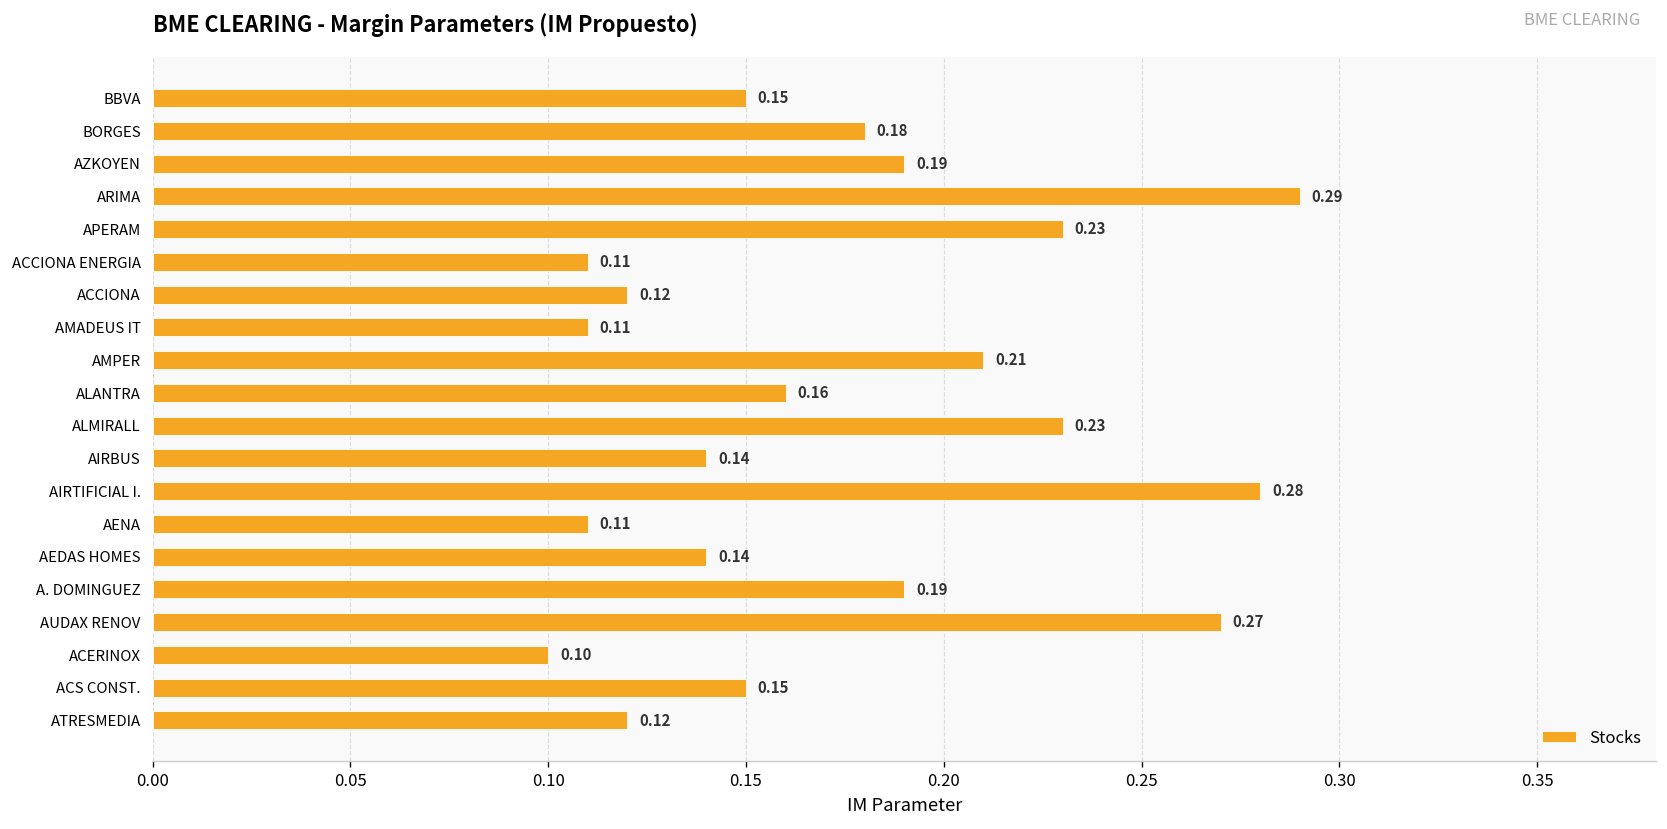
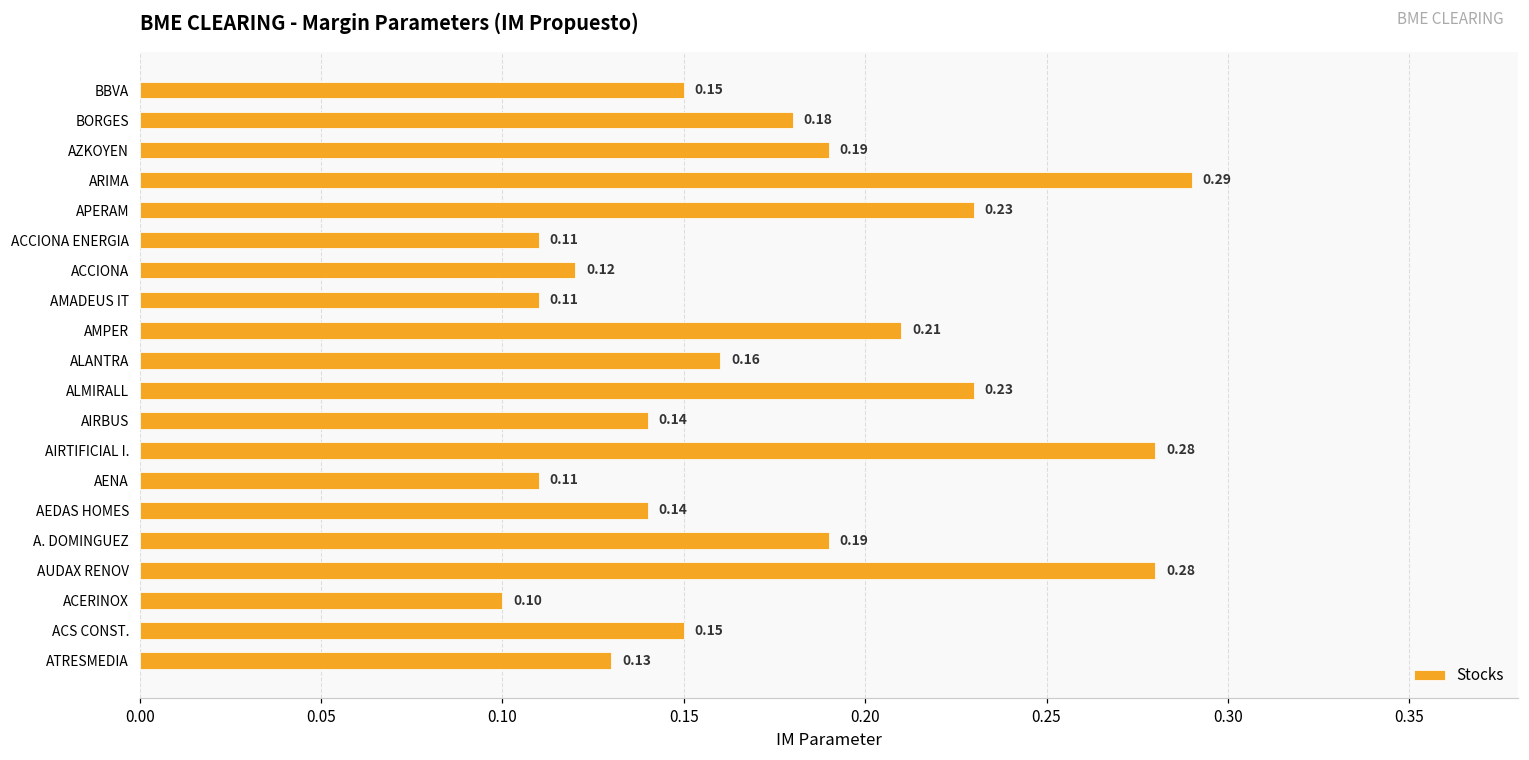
  {
    "BBVA": 0.15,
    "BORGES": 0.18,
    "AZKOYEN": 0.19,
    "ARIMA": 0.29,
    "APERAM": 0.23,
    "ACCIONA ENERGIA": 0.11,
    "ACCIONA": 0.12,
    "AMADEUS IT": 0.11,
    "AMPER": 0.21,
    "ALANTRA": 0.16,
    "ALMIRALL": 0.23,
    "AIRBUS": 0.14,
    "AIRTIFICIAL I.": 0.28,
    "AENA": 0.11,
    "AEDAS HOMES": 0.14,
    "A. DOMINGUEZ": 0.19,
-   "AUDAX RENOV": 0.27,
+   "AUDAX RENOV": 0.28,
    "ACERINOX": 0.10,
    "ACS CONST.": 0.15,
-   "ATRESMEDIA": 0.12
+   "ATRESMEDIA": 0.13
  }
